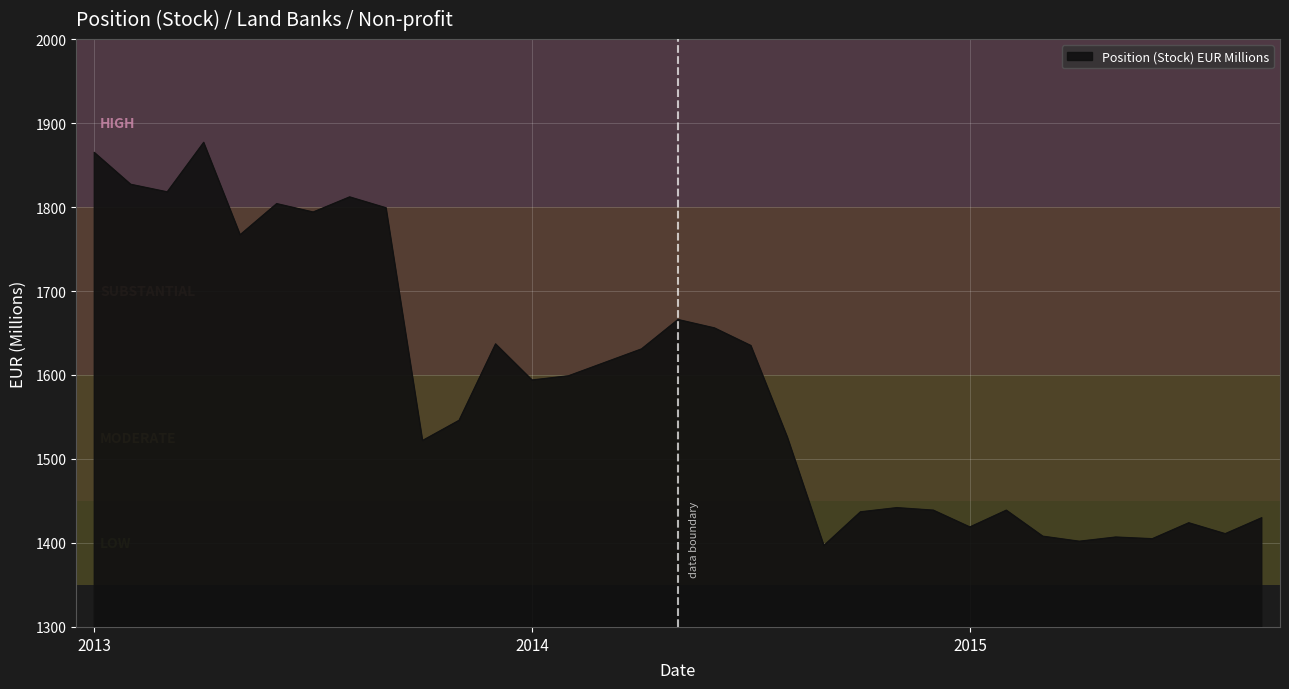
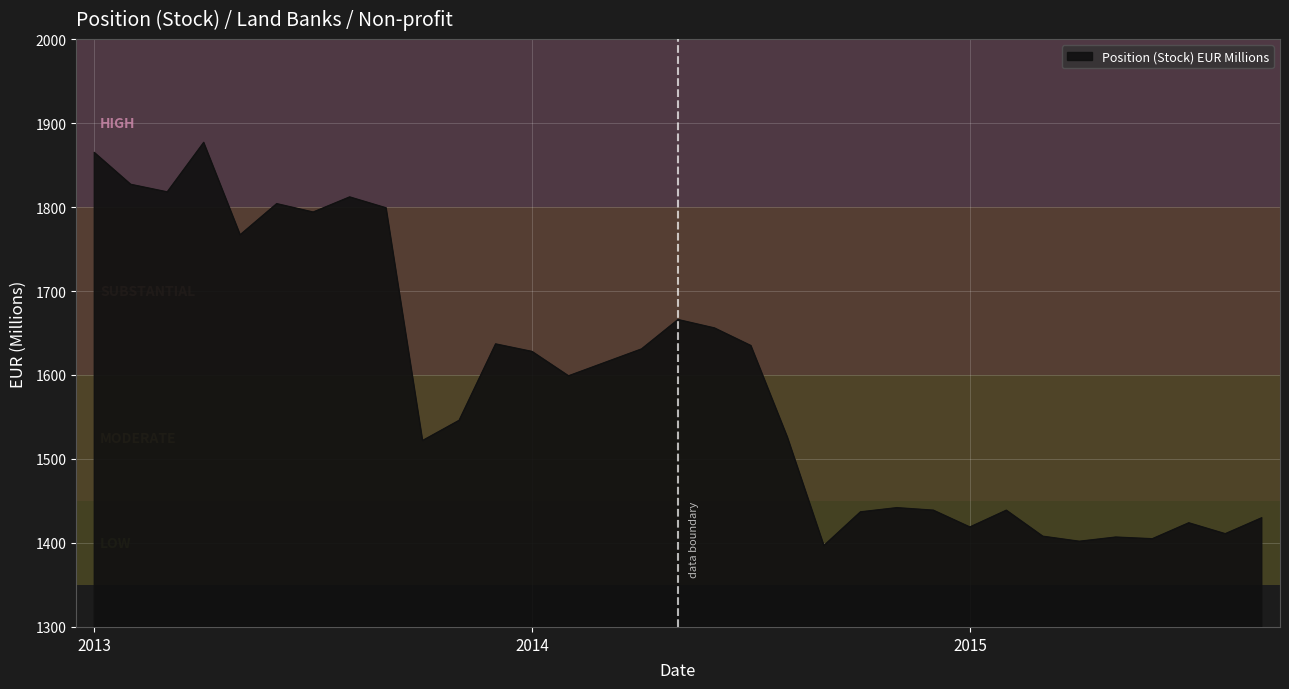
  {
    "2013": 1870,
-   "2014": 1590,
+   "2014": 1630,
    "2015": 1420
  }
